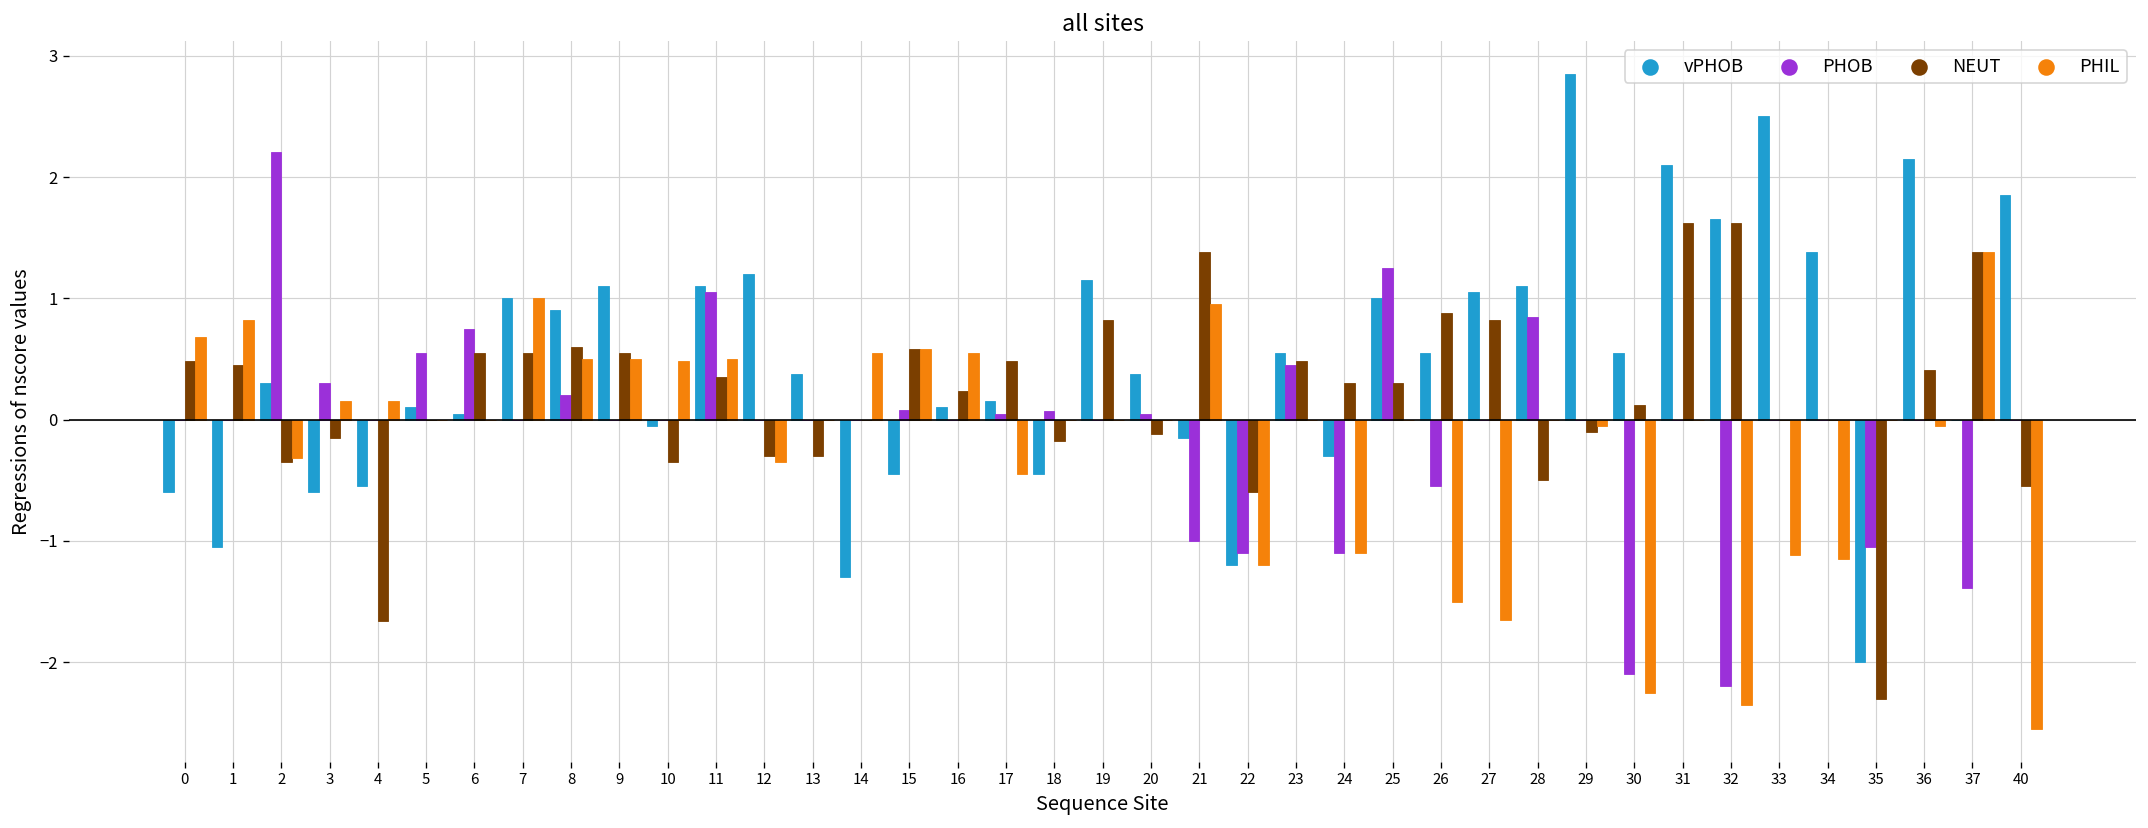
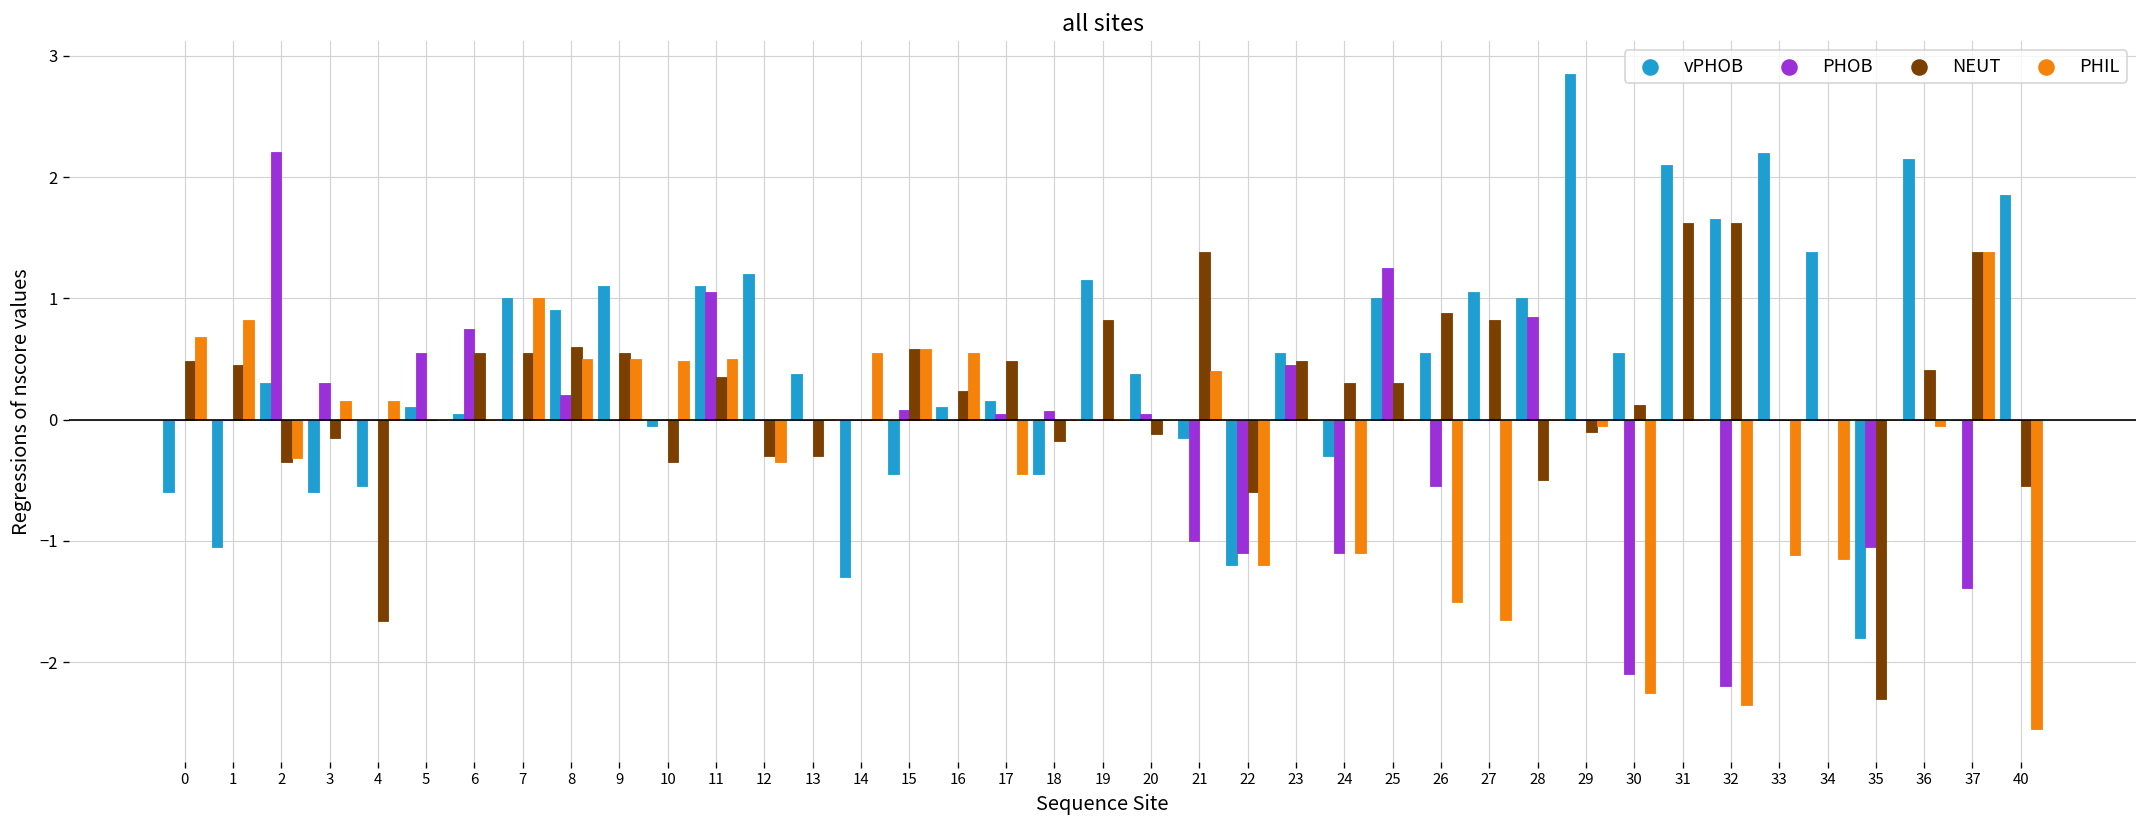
  {
    "vPHOB": {
      "0": -0.6,
      "1": -1.05,
      "2": 0.3,
      "3": -0.6,
      "4": -0.55,
      "5": 0.1,
      "6": 0.05,
      "7": 1.0,
      "8": 0.9,
      "9": 1.1,
      "10": -0.05,
      "11": 1.1,
      "12": 1.2,
      "13": 0.4,
      "14": -1.3,
      "15": -0.45,
      "16": 0.1,
      "17": 0.15,
      "18": -0.45,
      "19": 1.15,
      "20": 0.4,
      "21": -0.15,
      "22": -1.2,
      "23": 0.55,
      "24": -0.3,
      "25": 1.0,
      "26": 0.55,
      "27": 1.05,
-     "28": 1.1,
+     "28": 1.0,
      "29": 2.85,
      "30": 0.55,
      "31": 2.1,
      "32": 1.65,
-     "33": 2.5,
+     "33": 2.2,
      "34": 1.4,
-     "35": -2.0,
+     "35": -1.8,
      "36": 2.15,
      "37": 0.0,
      "40": 1.85
    },
    "PHOB": {
      "0": 0.00,
      "1": 0.00,
      "2": 2.21,
      "3": 0.30,
      "4": 0.00,
      "5": 0.55,
      "6": 0.75,
      "7": 0.00,
      "8": 0.20,
      "9": 0.00,
      "10": 0.00,
      "11": 1.05,
      "12": 0.00,
      "13": 0.00,
      "14": 0.00,
      "15": 0.08,
      "16": 0.00,
      "17": 0.05,
      "18": 0.07,
      "19": 0.00,
      "20": 0.05,
      "21": -1.00,
      "22": -1.10,
      "23": 0.45,
      "24": -1.10,
      "25": 1.25,
      "26": -0.55,
      "27": 0.00,
      "28": 0.85,
      "29": 0.00,
      "30": -2.10,
      "31": 0.00,
      "32": -2.20,
      "33": 0.00,
      "34": 0.00,
      "35": -1.05,
      "36": 0.00,
      "37": -1.39,
      "40": 0.00
    },
    "NEUT": {
      "0": 0.48,
      "1": 0.45,
      "2": -0.35,
      "3": -0.15,
      "4": -1.66,
      "5": 0.00,
      "6": 0.55,
      "7": 0.55,
      "8": 0.60,
      "9": 0.55,
      "10": -0.35,
      "11": 0.35,
      "12": -0.30,
      "13": -0.30,
      "14": 0.00,
      "15": 0.58,
      "16": 0.24,
      "17": 0.48,
      "18": -0.18,
      "19": 0.82,
      "20": -0.12,
      "21": 1.38,
      "22": -0.60,
      "23": 0.48,
      "24": 0.30,
      "25": 0.30,
      "26": 0.88,
      "27": 0.82,
      "28": -0.50,
      "29": -0.10,
      "30": 0.12,
      "31": 1.62,
      "32": 1.62,
      "33": 0.00,
      "34": 0.00,
      "35": -2.30,
      "36": 0.41,
      "37": 1.38,
      "40": -0.55
    },
    "PHIL": {
      "0": 0.68,
      "1": 0.82,
      "2": -0.32,
      "3": 0.15,
      "4": 0.15,
      "5": 0.00,
      "6": 0.00,
      "7": 1.00,
      "8": 0.50,
      "9": 0.50,
      "10": 0.48,
      "11": 0.50,
      "12": -0.35,
      "13": 0.00,
      "14": 0.55,
      "15": 0.58,
      "16": 0.55,
      "17": -0.45,
      "18": 0.00,
      "19": 0.00,
      "20": 0.00,
-     "21": 0.95,
+     "21": 0.40,
      "22": -1.20,
      "23": 0.00,
      "24": -1.10,
      "25": 0.00,
      "26": -1.50,
      "27": -1.65,
      "28": 0.00,
      "29": -0.05,
      "30": -2.25,
      "31": 0.00,
      "32": -2.35,
      "33": -1.12,
      "34": -1.15,
      "35": 0.00,
      "36": -0.05,
      "37": 1.38,
      "40": -2.55
    }
  }
